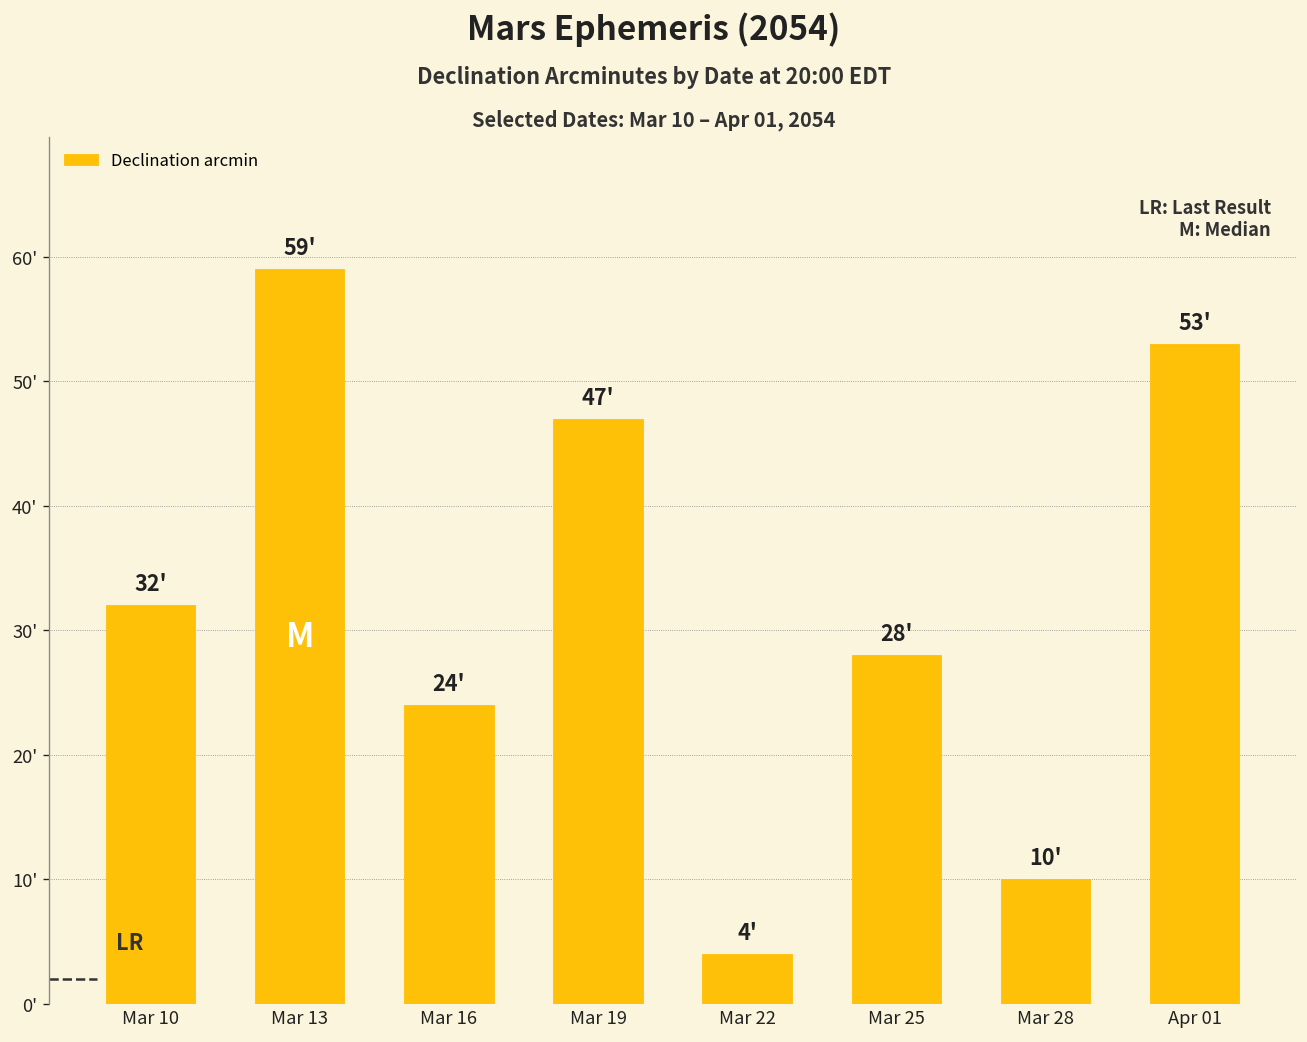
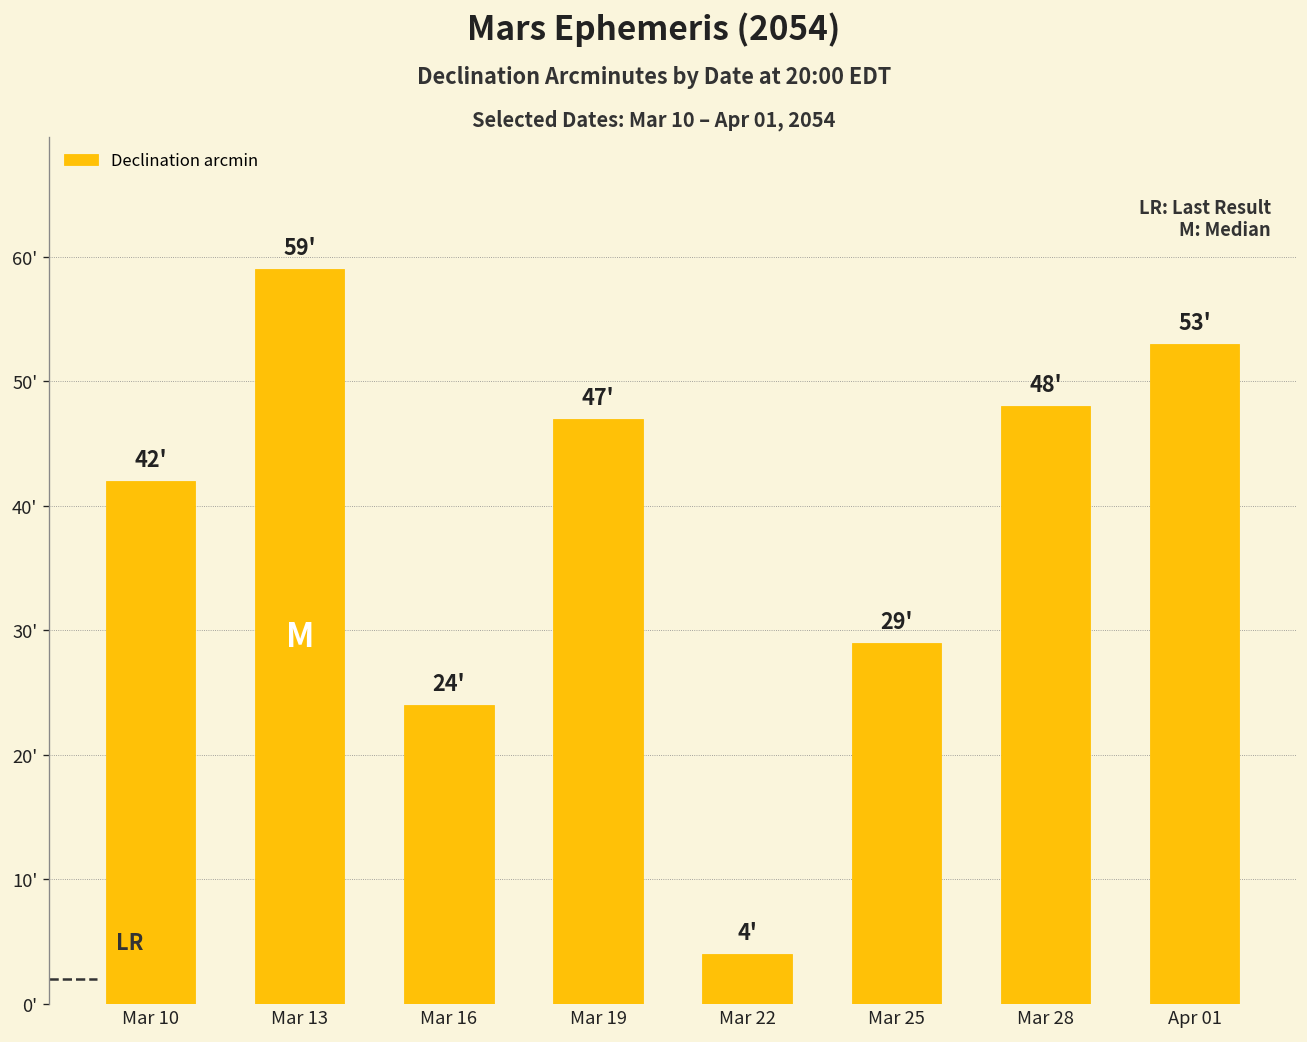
  {
-   "Mar 10": "32'",
+   "Mar 10": "42'",
    "Mar 13": "59'",
    "Mar 16": "24'",
    "Mar 19": "47'",
    "Mar 22": "4'",
-   "Mar 25": "28'",
-   "Mar 28": "10'",
+   "Mar 25": "29'",
+   "Mar 28": "48'",
    "Apr 01": "53'"
  }
